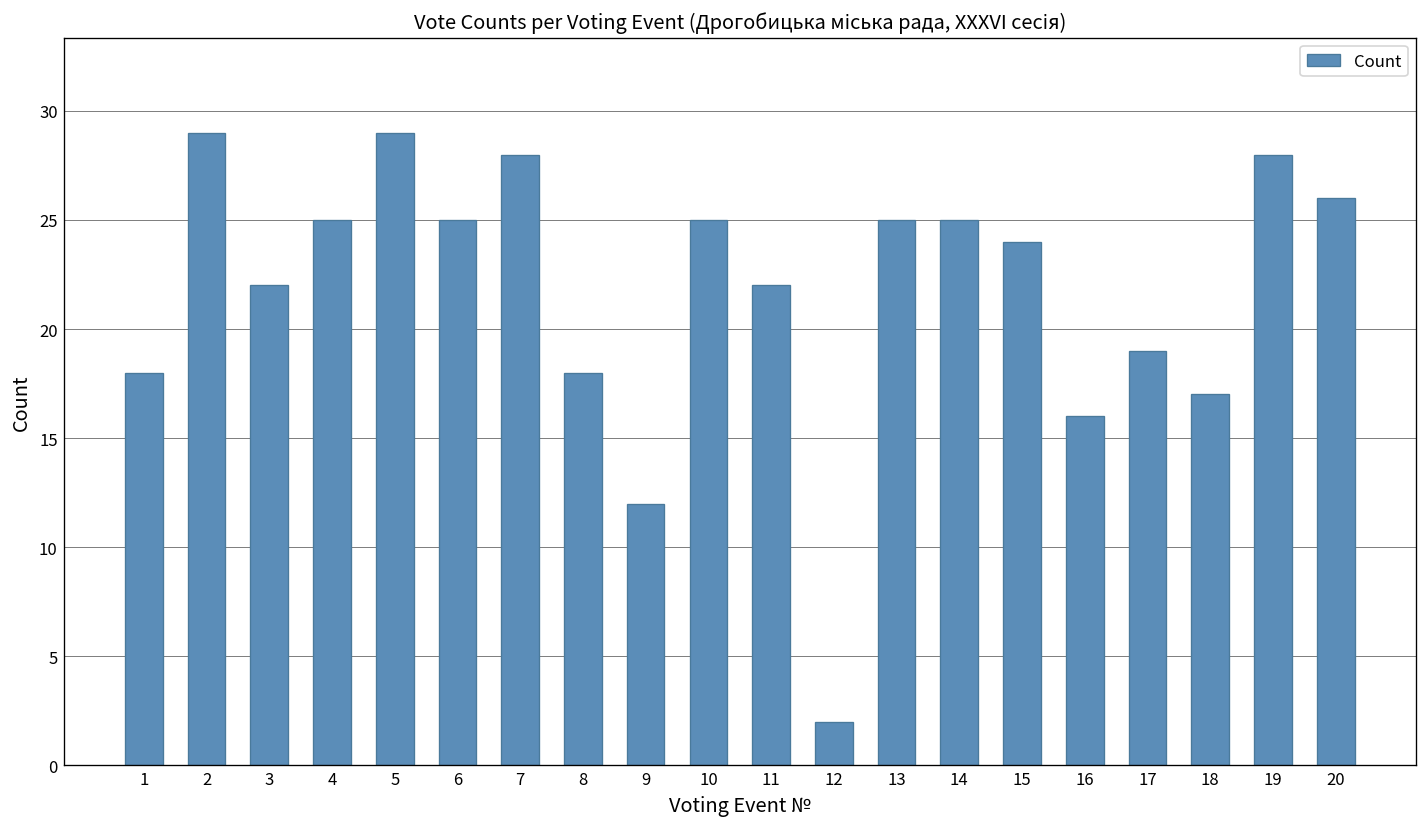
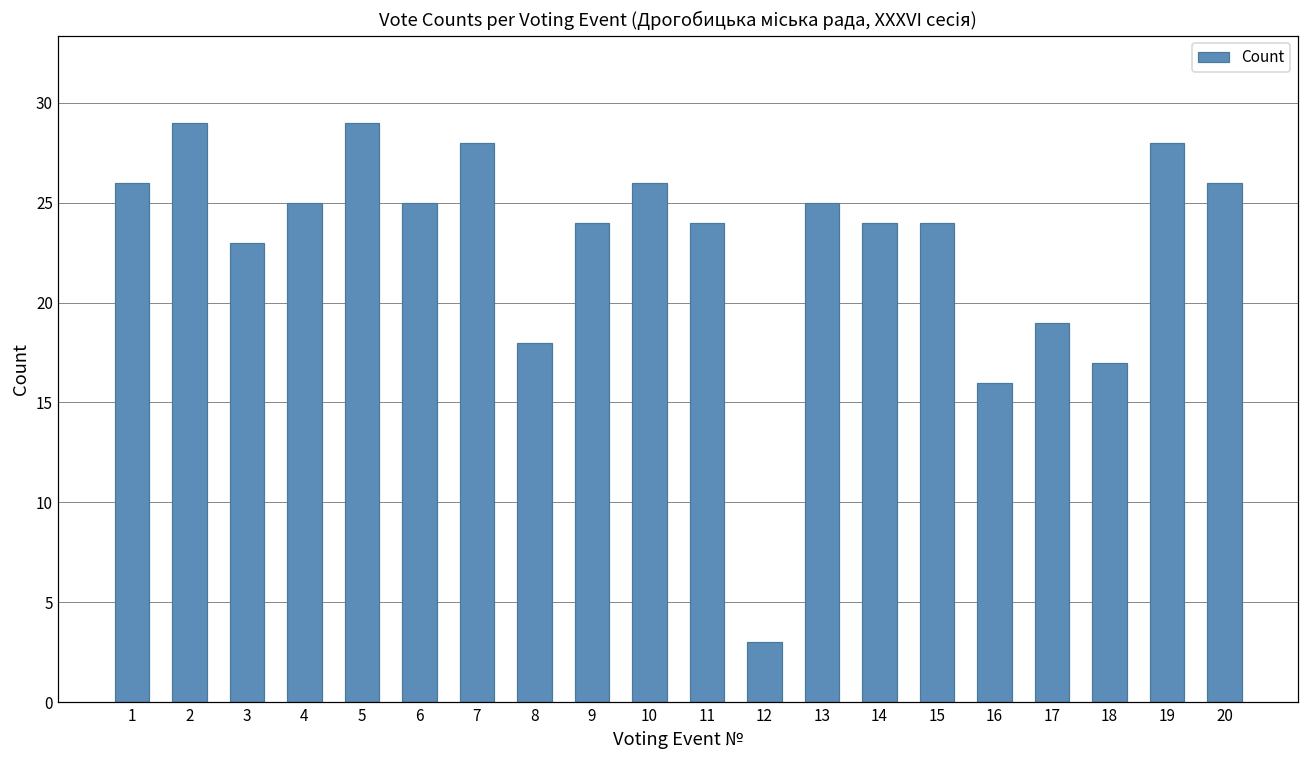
  {
-   "1": 18,
+   "1": 26,
    "2": 29,
-   "3": 22,
+   "3": 23,
    "4": 25,
    "5": 29,
    "6": 25,
    "7": 28,
    "8": 18,
-   "9": 12,
-   "10": 25,
-   "11": 22,
-   "12": 2,
+   "9": 24,
+   "10": 26,
+   "11": 24,
+   "12": 3,
    "13": 25,
-   "14": 25,
+   "14": 24,
    "15": 24,
    "16": 16,
    "17": 19,
    "18": 17,
    "19": 28,
    "20": 26
  }
